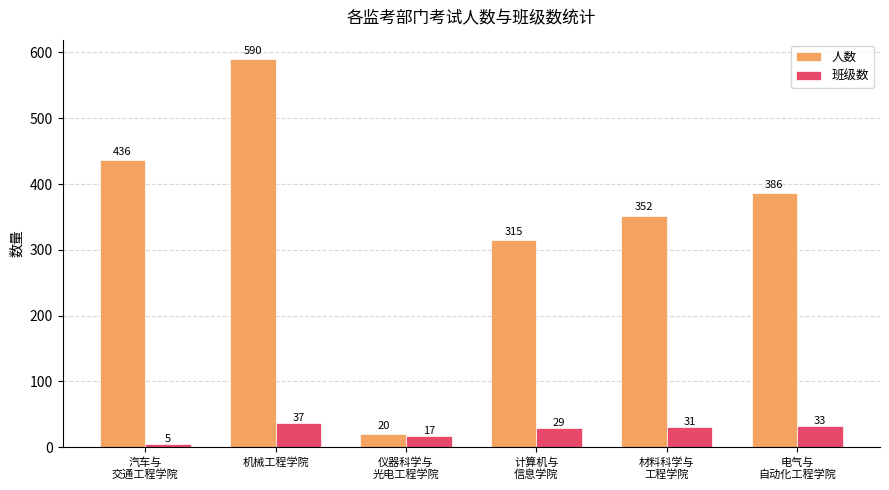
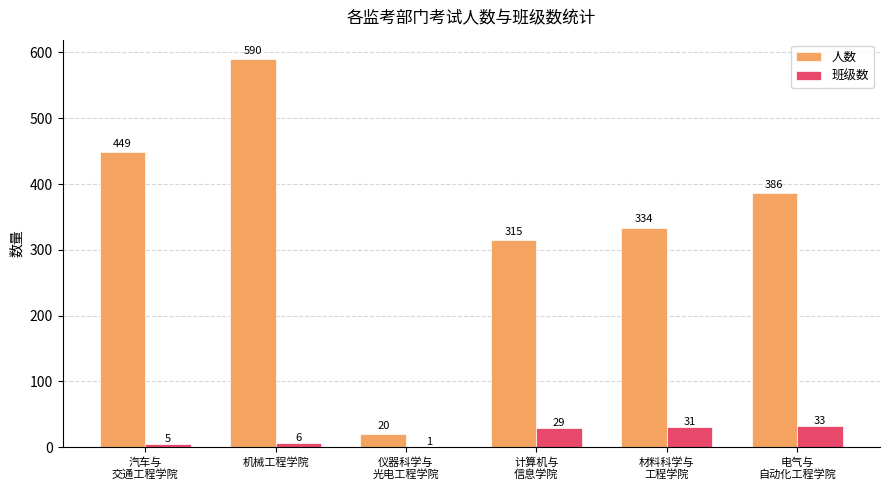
  {
    "人数": {
-     "汽车与 交通工程学院": 436,
+     "汽车与 交通工程学院": 449,
      "机械工程学院": 590,
      "仪器科学与 光电工程学院": 20,
      "计算机与 信息学院": 315,
-     "材料科学与 工程学院": 352,
+     "材料科学与 工程学院": 334,
      "电气与 自动化工程学院": 386
    },
    "班级数": {
      "汽车与 交通工程学院": 5,
-     "机械工程学院": 37,
-     "仪器科学与 光电工程学院": 17,
+     "机械工程学院": 6,
+     "仪器科学与 光电工程学院": 1,
      "计算机与 信息学院": 29,
      "材料科学与 工程学院": 31,
      "电气与 自动化工程学院": 33
    }
  }
